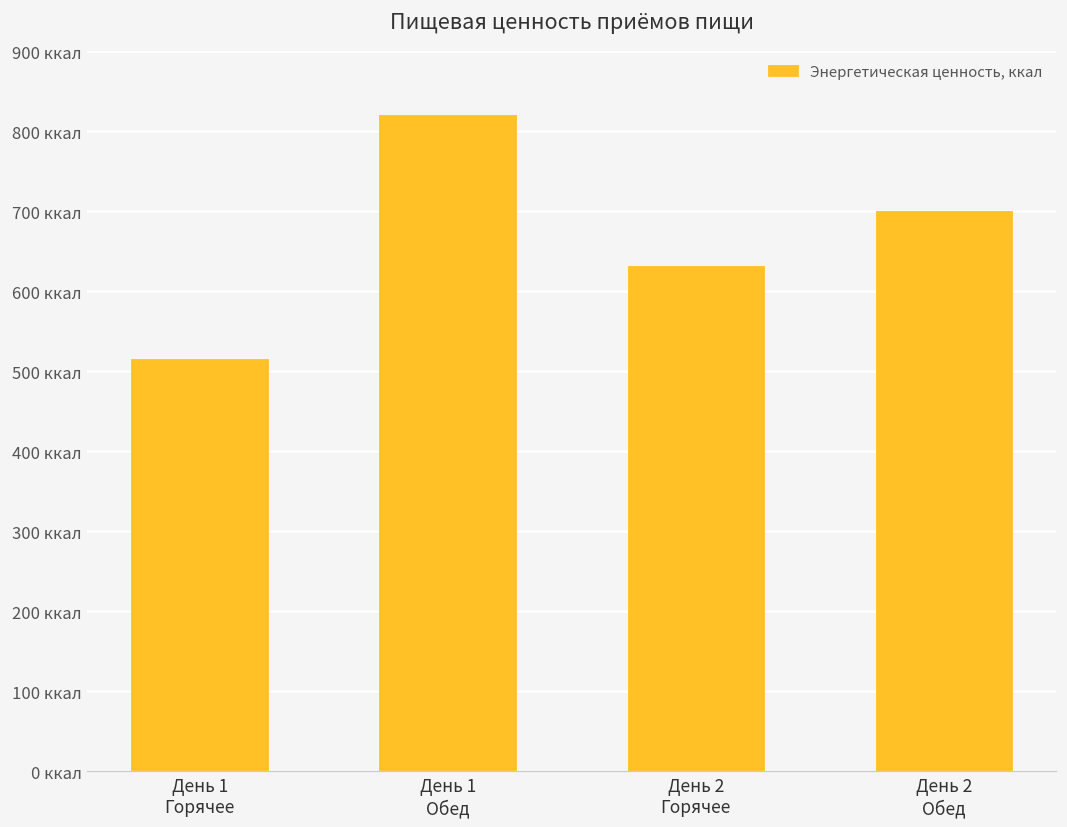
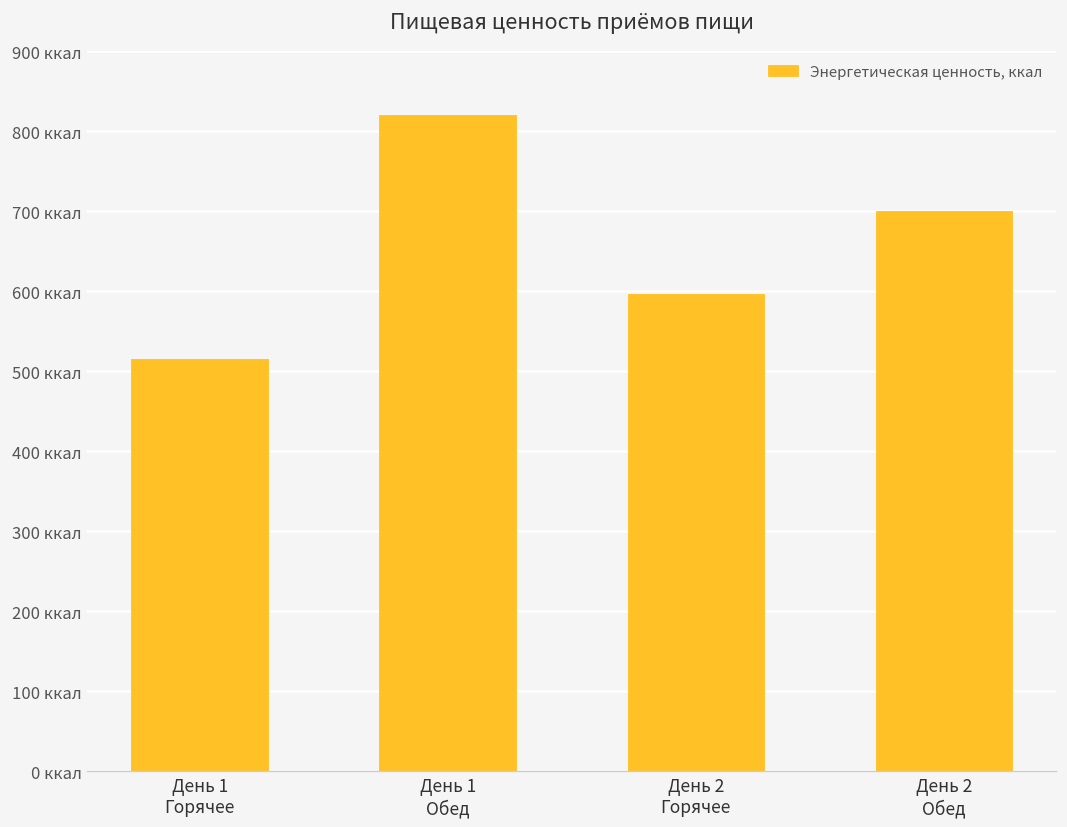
  {
    "День 1 Горячее": "520 ккал",
    "День 1 Обед": "820 ккал",
-   "День 2 Горячее": "630 ккал",
+   "День 2 Горячее": "600 ккал",
    "День 2 Обед": "700 ккал"
  }
